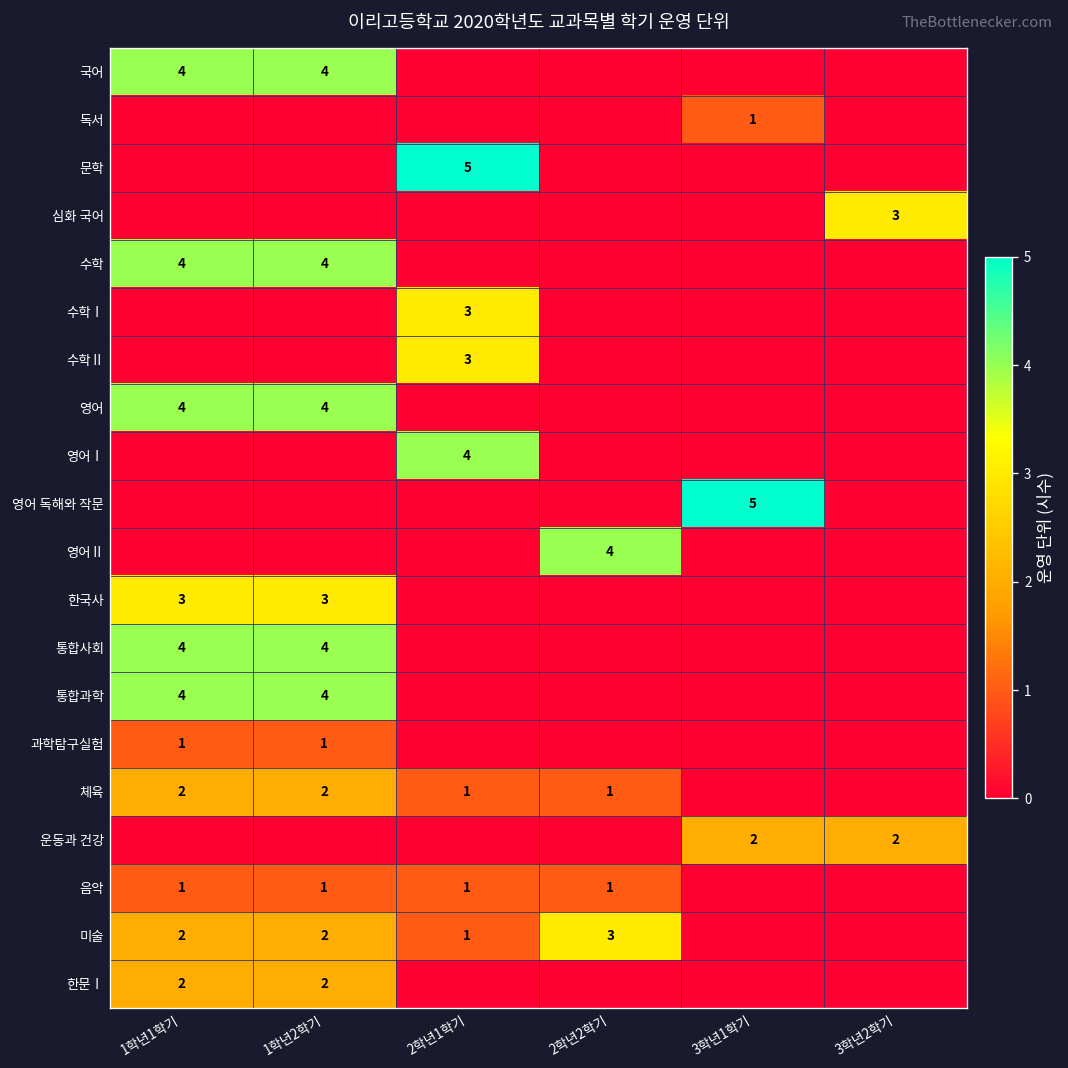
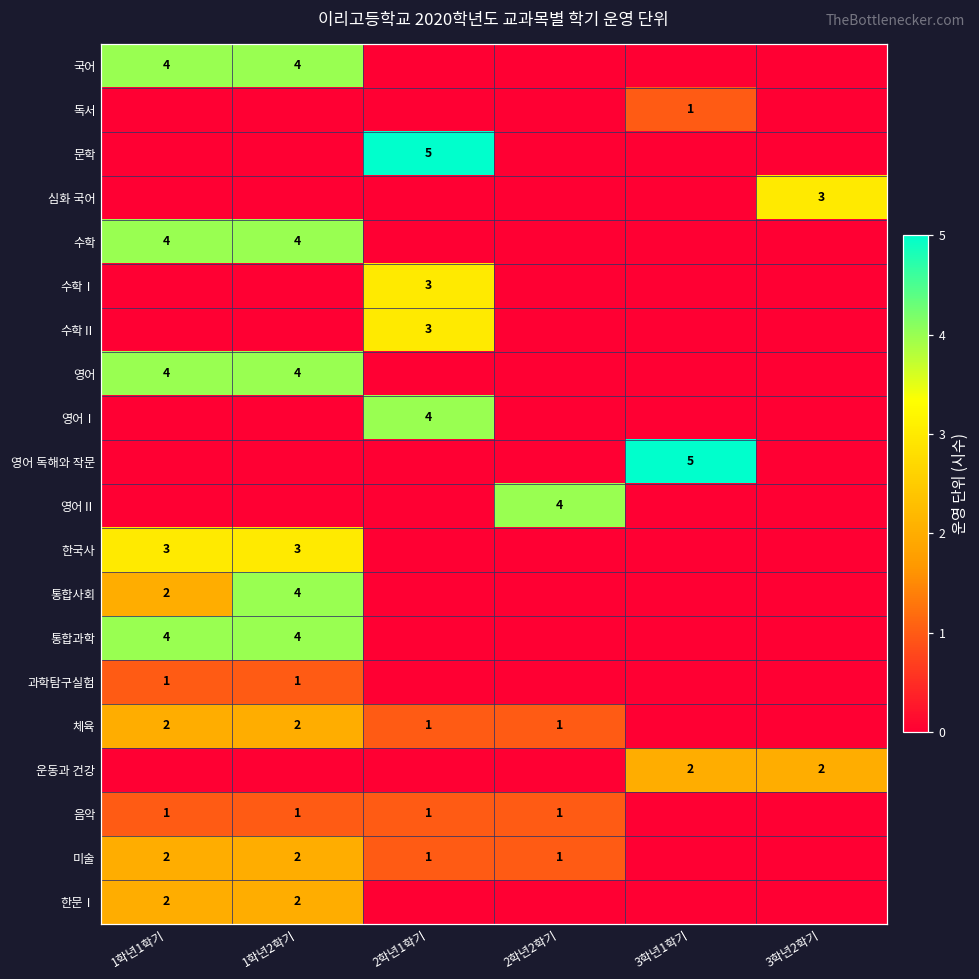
  {
    "국어": {
      "1학년1학기": 4,
      "1학년2학기": 4
    },
    "독서": {
      "3학년1학기": 1
    },
    "문학": {
      "2학년1학기": 5
    },
    "심화 국어": {
      "3학년2학기": 3
    },
    "수학": {
      "1학년1학기": 4,
      "1학년2학기": 4
    },
    "수학Ⅰ": {
      "2학년1학기": 3
    },
    "수학Ⅱ": {
      "2학년1학기": 3
    },
    "영어": {
      "1학년1학기": 4,
      "1학년2학기": 4
    },
    "영어Ⅰ": {
      "2학년1학기": 4
    },
    "영어 독해와 작문": {
      "3학년1학기": 5
    },
    "영어Ⅱ": {
      "2학년2학기": 4
    },
    "한국사": {
      "1학년1학기": 3,
      "1학년2학기": 3
    },
    "통합사회": {
-     "1학년1학기": 4,
+     "1학년1학기": 2,
      "1학년2학기": 4
    },
    "통합과학": {
      "1학년1학기": 4,
      "1학년2학기": 4
    },
    "과학탐구실험": {
      "1학년1학기": 1,
      "1학년2학기": 1
    },
    "체육": {
      "1학년1학기": 2,
      "1학년2학기": 2,
      "2학년1학기": 1,
      "2학년2학기": 1
    },
    "운동과 건강": {
      "3학년1학기": 2,
      "3학년2학기": 2
    },
    "음악": {
      "1학년1학기": 1,
      "1학년2학기": 1,
      "2학년1학기": 1,
      "2학년2학기": 1
    },
    "미술": {
      "1학년1학기": 2,
      "1학년2학기": 2,
      "2학년1학기": 1,
-     "2학년2학기": 3
+     "2학년2학기": 1
    },
    "한문Ⅰ": {
      "1학년1학기": 2,
      "1학년2학기": 2
    }
  }
